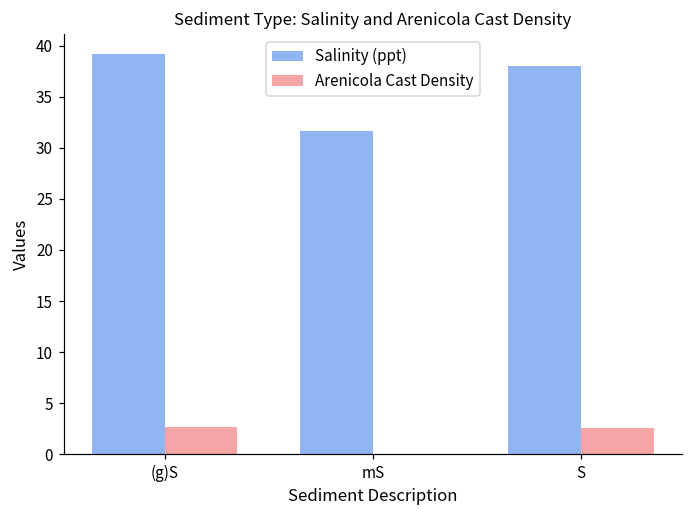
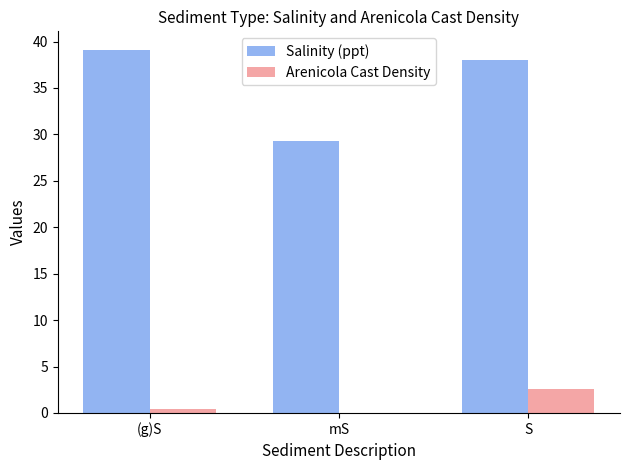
  {
    "Salinity (ppt)": {
      "(g)S": 39,
-     "mS": 32,
+     "mS": 29,
      "S": 38
    },
    "Arenicola Cast Density": {
-     "(g)S": 3,
+     "(g)S": 0,
      "mS": 0,
      "S": 3
    }
  }
